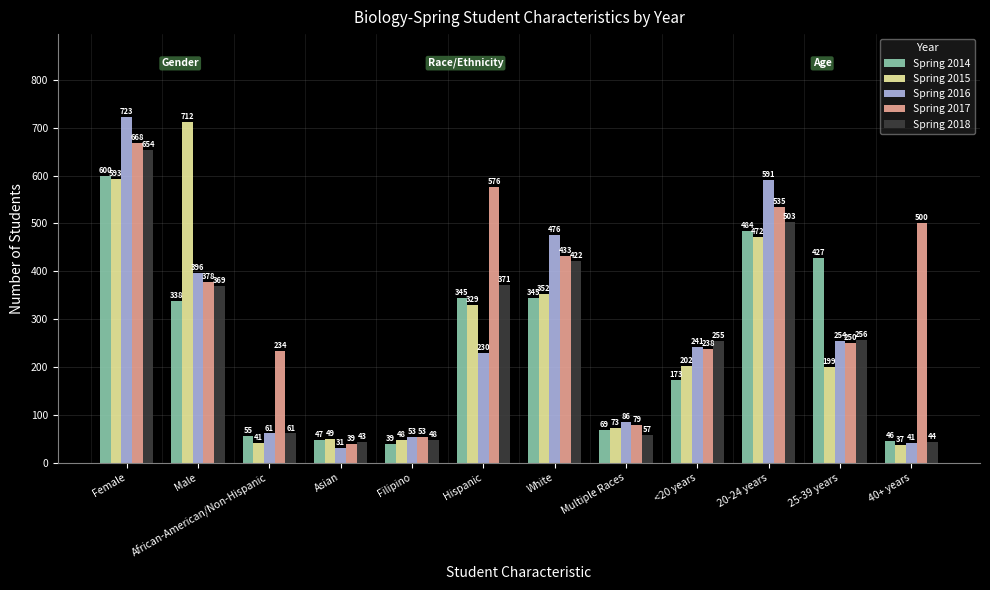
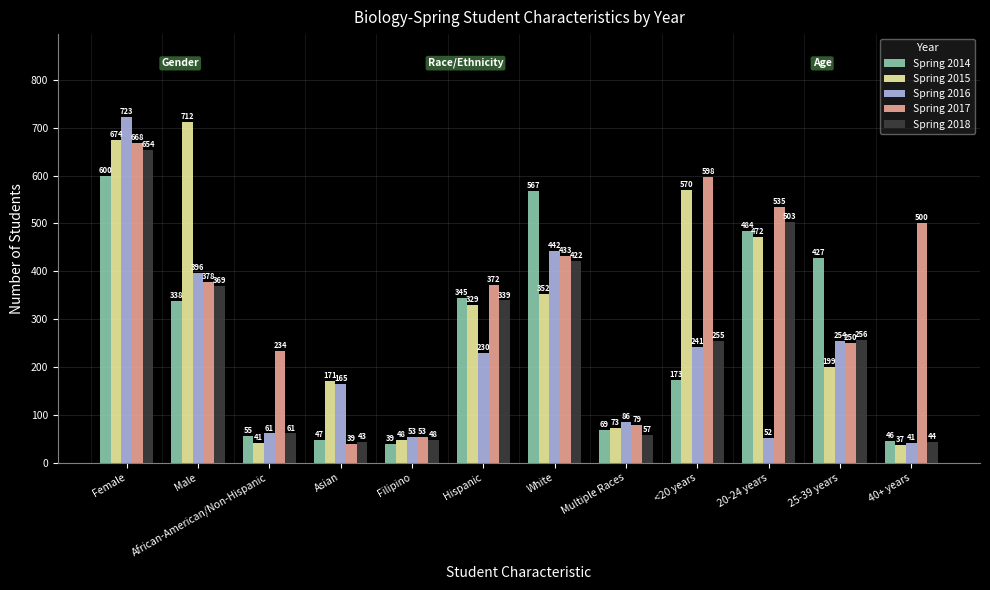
  {
    "Spring 2014": {
      "Female": 600,
      "Male": 338,
      "African-American/Non-Hispanic": 55,
      "Asian": 47,
      "Filipino": 39,
      "Hispanic": 345,
-     "White": 345,
+     "White": 567,
      "Multiple Races": 69,
      "<20 years": 173,
      "20-24 years": 484,
      "25-39 years": 427,
      "40+ years": 46
    },
    "Spring 2015": {
-     "Female": 593,
+     "Female": 674,
      "Male": 712,
      "African-American/Non-Hispanic": 41,
-     "Asian": 49,
+     "Asian": 171,
      "Filipino": 48,
      "Hispanic": 329,
      "White": 352,
      "Multiple Races": 73,
-     "<20 years": 202,
+     "<20 years": 570,
      "20-24 years": 472,
      "25-39 years": 199,
      "40+ years": 37
    },
    "Spring 2016": {
      "Female": 723,
      "Male": 396,
      "African-American/Non-Hispanic": 61,
-     "Asian": 31,
+     "Asian": 165,
      "Filipino": 53,
      "Hispanic": 230,
-     "White": 476,
+     "White": 442,
      "Multiple Races": 86,
-     "20-24 years": 591,
+     "20-24 years": 52,
      "40+ years": 41
    },
    "Spring 2017": {
      "Female": 668,
      "Male": 378,
      "African-American/Non-Hispanic": 234,
      "Asian": 39,
      "Filipino": 53,
-     "Hispanic": 576,
+     "Hispanic": 372,
      "White": 433,
      "Multiple Races": 79,
-     "<20 years": 238,
+     "<20 years": 598,
      "20-24 years": 535,
      "40+ years": 500
    },
    "Spring 2018": {
      "Female": 654,
      "Male": 369,
      "African-American/Non-Hispanic": 61,
      "Asian": 43,
      "Filipino": 48,
-     "Hispanic": 371,
+     "Hispanic": 339,
      "White": 422,
      "Multiple Races": 57,
      "<20 years": 255,
      "20-24 years": 503,
      "25-39 years": 256,
      "40+ years": 44
    }
  }
